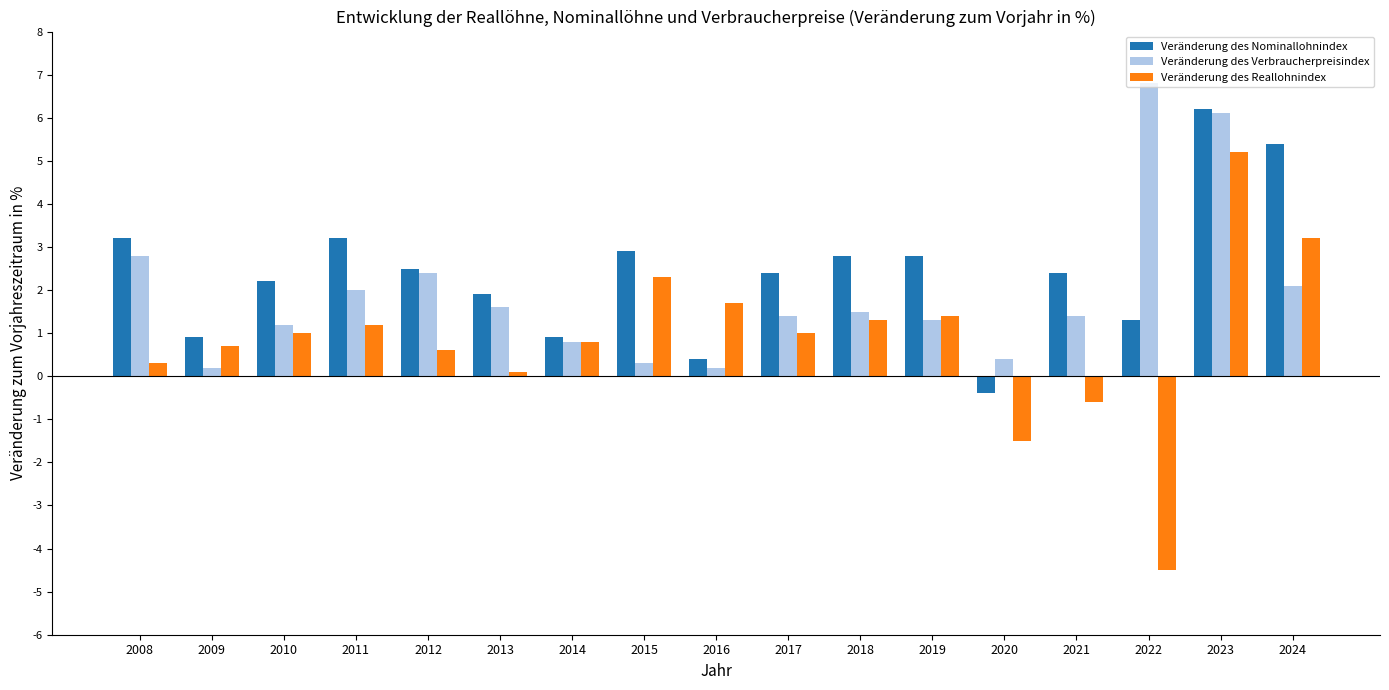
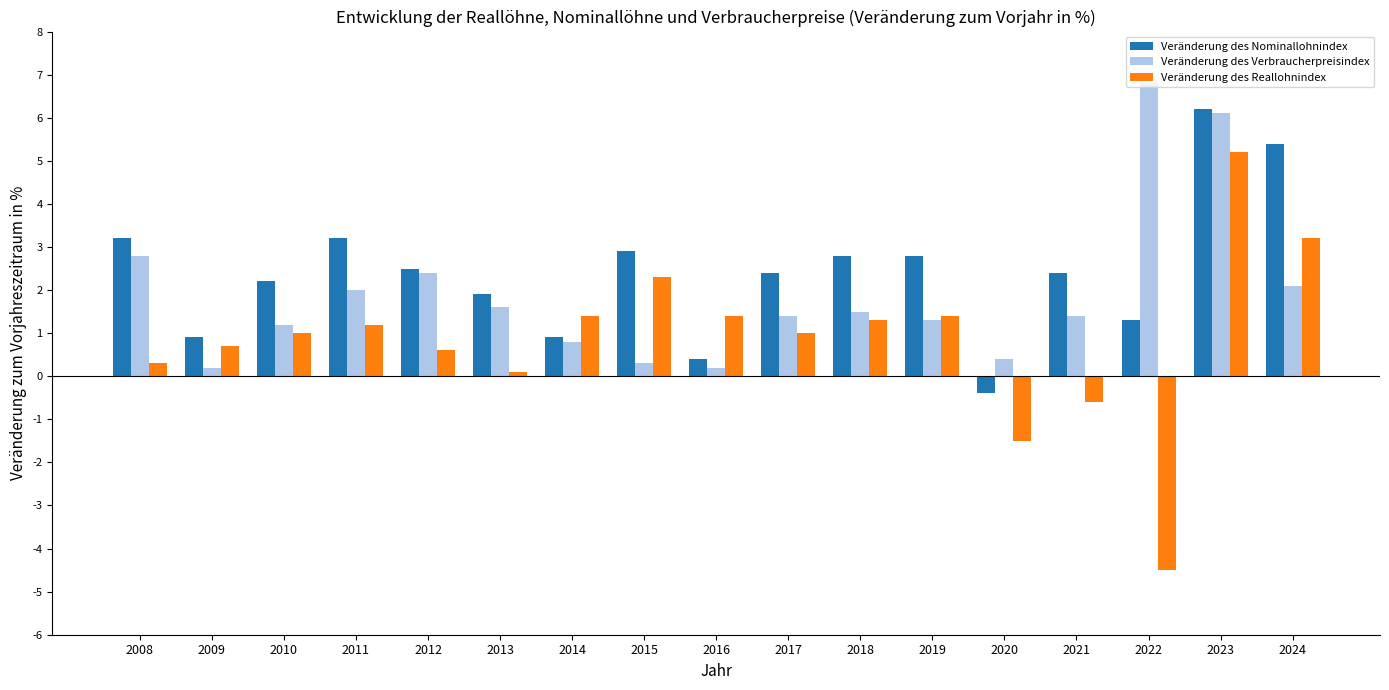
  {
    "Veränderung des Nominallohnindex": {
      "2008": 3.2,
      "2009": 0.9,
      "2010": 2.2,
      "2011": 3.2,
      "2012": 2.5,
      "2013": 1.9,
      "2014": 0.9,
      "2015": 2.9,
      "2016": 0.4,
      "2017": 2.4,
      "2018": 2.8,
      "2019": 2.8,
      "2020": -0.4,
      "2021": 2.4,
      "2022": 1.3,
      "2023": 6.2,
      "2024": 5.4
    },
    "Veränderung des Verbraucherpreisindex": {
      "2008": 2.8,
      "2009": 0.2,
      "2010": 1.2,
      "2011": 2.0,
      "2012": 2.4,
      "2013": 1.6,
      "2014": 0.8,
      "2015": 0.3,
      "2016": 0.2,
      "2017": 1.4,
      "2018": 1.5,
      "2019": 1.3,
      "2020": 0.4,
      "2021": 1.4,
      "2023": 6.1,
      "2024": 2.1
    },
    "Veränderung des Reallohnindex": {
      "2008": 0.3,
      "2009": 0.7,
      "2010": 1.0,
      "2011": 1.2,
      "2012": 0.6,
      "2013": 0.1,
-     "2014": 0.8,
+     "2014": 1.4,
      "2015": 2.3,
-     "2016": 1.7,
+     "2016": 1.4,
      "2017": 1.0,
      "2018": 1.3,
      "2019": 1.4,
      "2020": -1.5,
      "2021": -0.6,
      "2022": -4.5,
      "2023": 5.2,
      "2024": 3.2
    }
  }
